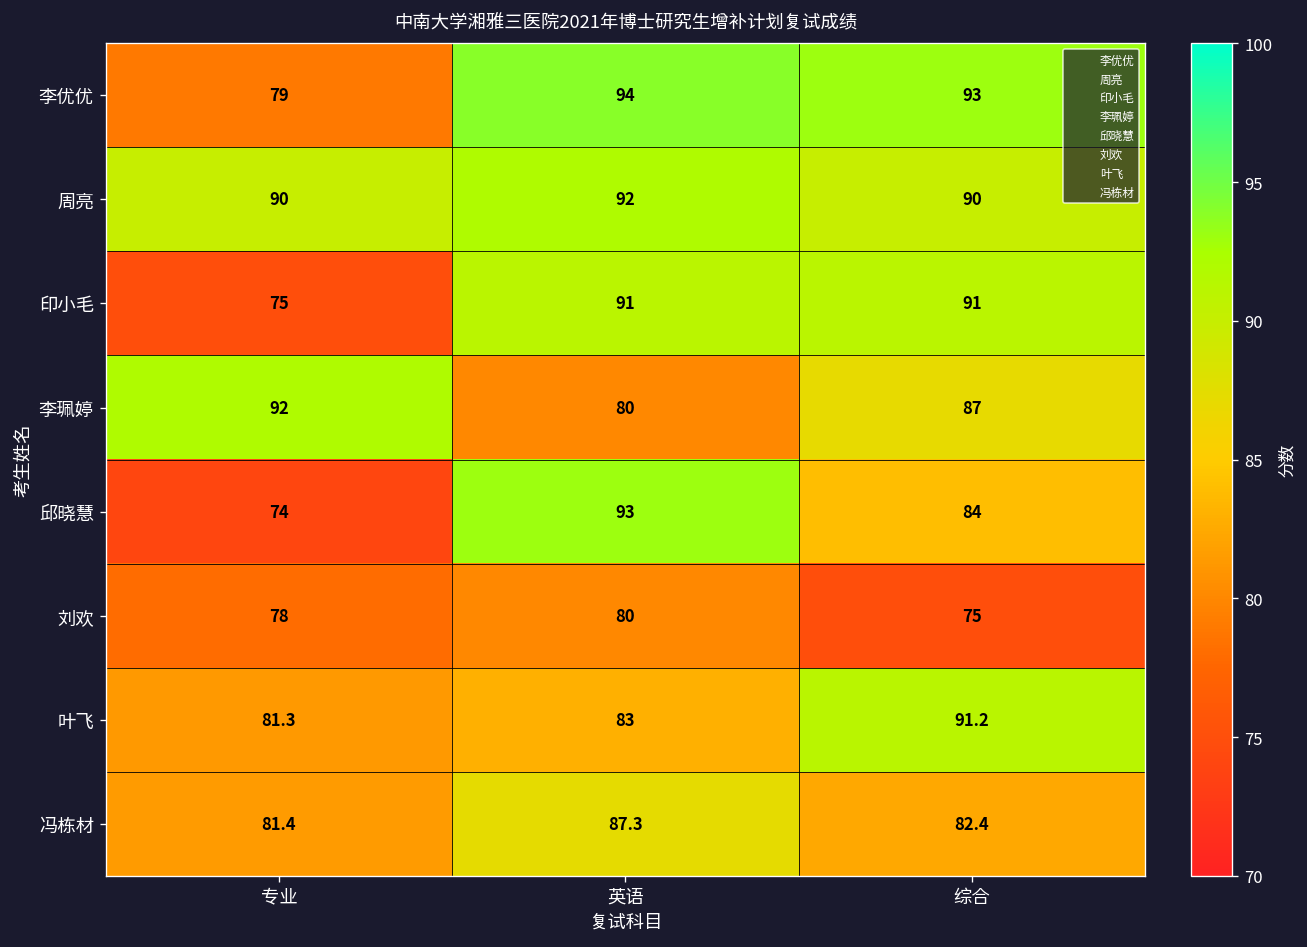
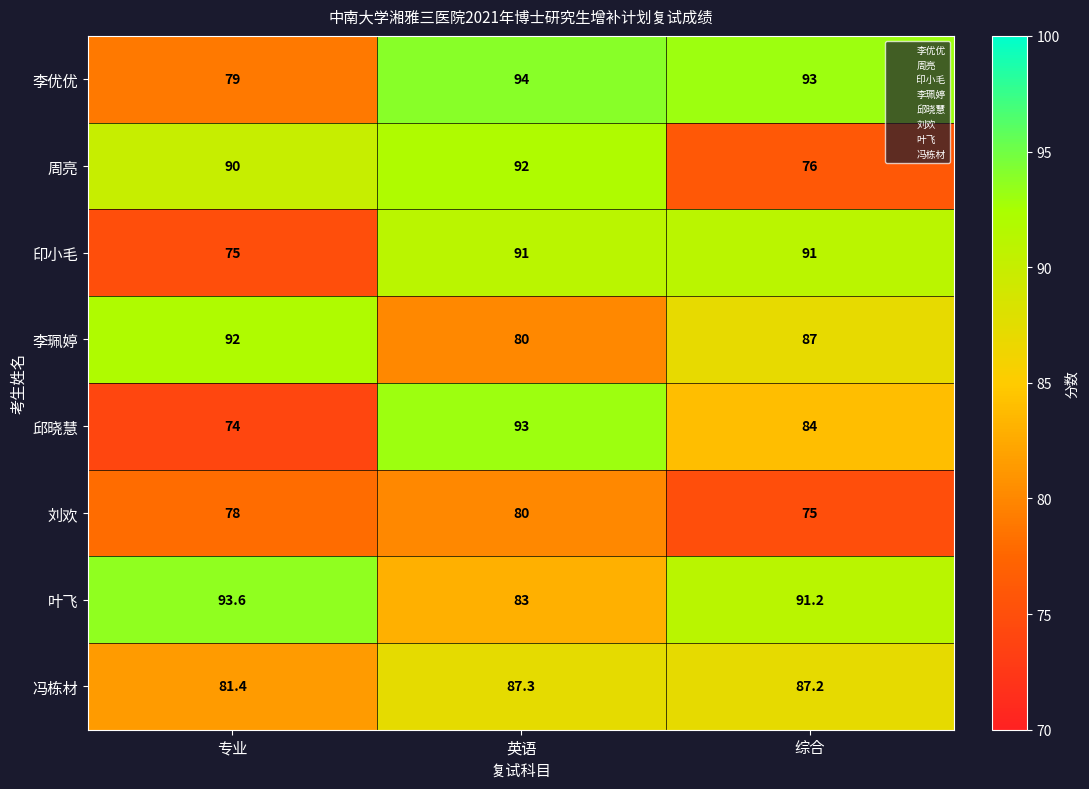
  {
    "李优优": {
      "专业": 79,
      "英语": 94,
      "综合": 93
    },
    "周亮": {
      "专业": 90,
      "英语": 92,
-     "综合": 90
+     "综合": 76
    },
    "印小毛": {
      "专业": 75,
      "英语": 91,
      "综合": 91
    },
    "李珮婷": {
      "专业": 92,
      "英语": 80,
      "综合": 87
    },
    "邱晓慧": {
      "专业": 74,
      "英语": 93,
      "综合": 84
    },
    "刘欢": {
      "专业": 78,
      "英语": 80,
      "综合": 75
    },
    "叶飞": {
-     "专业": 81.3,
+     "专业": 93.6,
      "英语": 83,
      "综合": 91.2
    },
    "冯栋材": {
      "专业": 81.4,
      "英语": 87.3,
-     "综合": 82.4
+     "综合": 87.2
    }
  }
